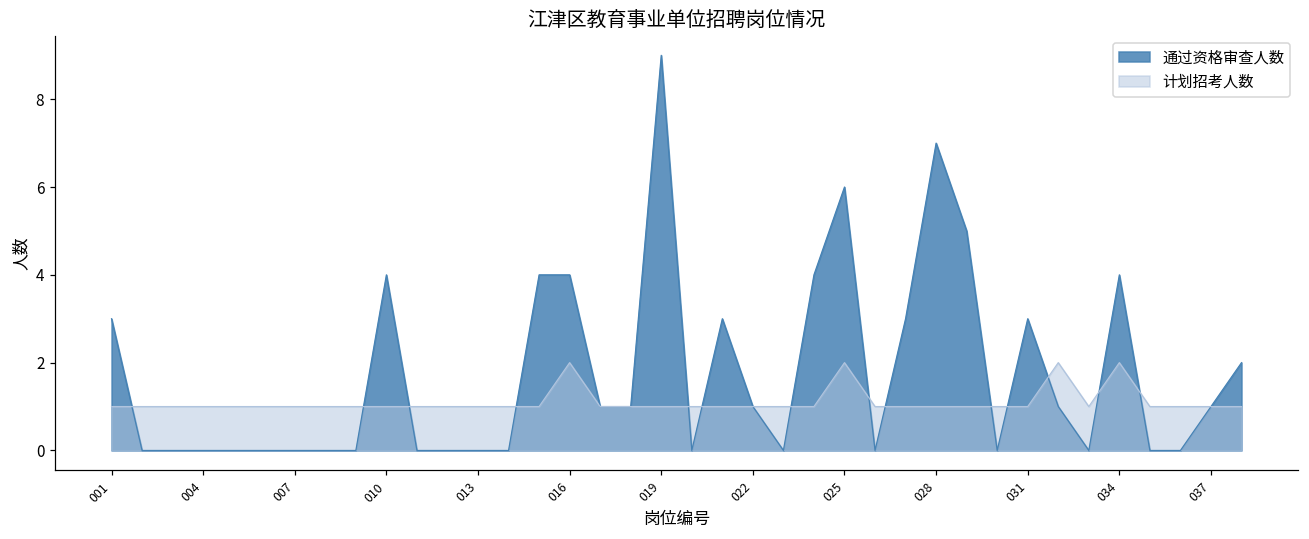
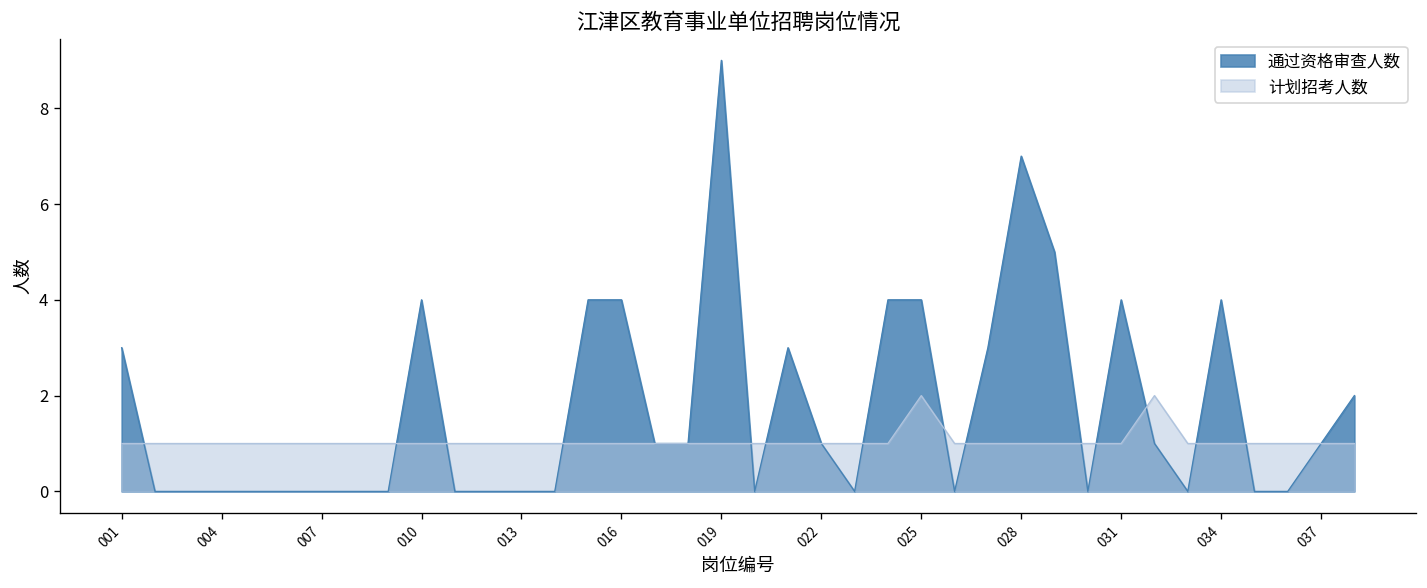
  {
    "通过资格审查人数": {
      "001": 3,
      "004": 0,
      "007": 0,
      "010": 4,
      "013": 0,
      "016": 4,
      "019": 9,
-     "025": 6,
+     "025": 4,
      "028": 7,
-     "031": 3,
+     "031": 4,
      "034": 4
    },
    "计划招考人数": {
      "001": 1,
      "004": 1,
      "007": 1,
      "010": 1,
      "013": 1,
-     "016": 2,
+     "016": 1,
      "019": 1,
      "025": 2,
      "028": 1,
      "031": 1,
-     "034": 2
+     "034": 1
    }
  }
